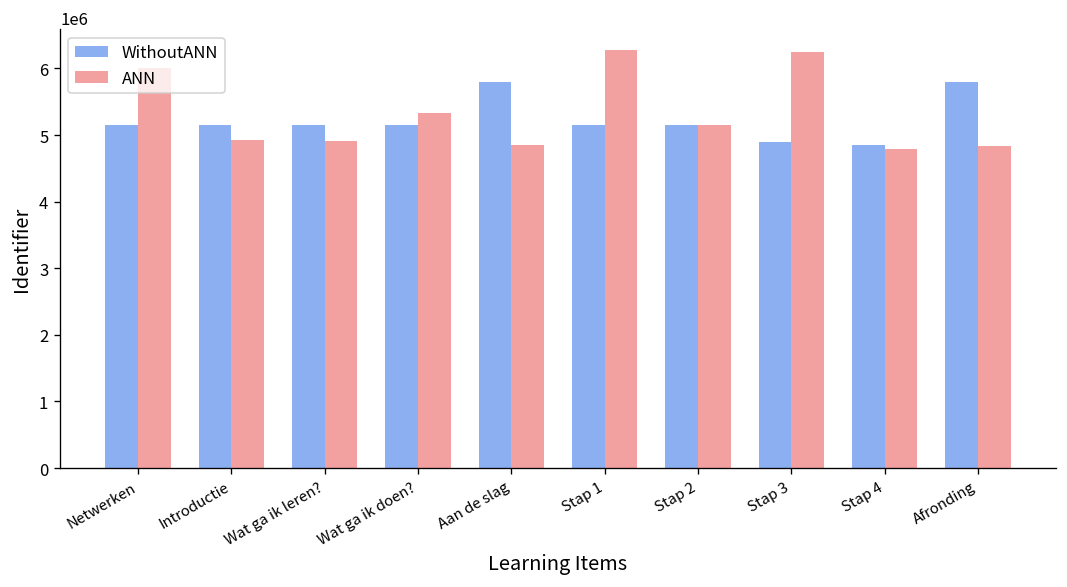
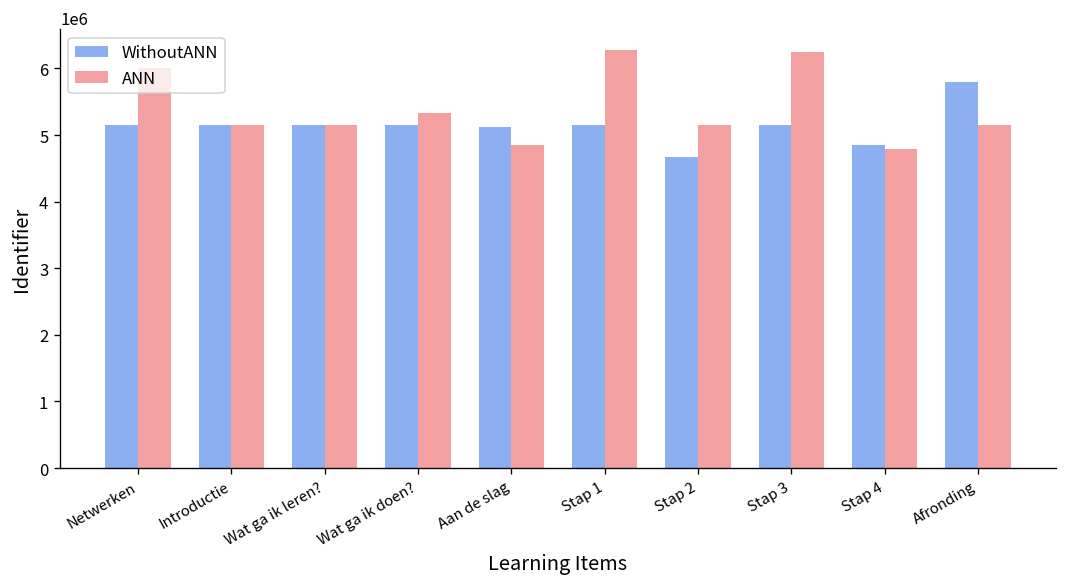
  {
    "WithoutANN": {
      "Netwerken": 5200000,
      "Introductie": 5200000,
      "Wat ga ik leren?": 5200000,
      "Wat ga ik doen?": 5200000,
-     "Aan de slag": 5800000,
+     "Aan de slag": 5100000,
      "Stap 1": 5200000,
-     "Stap 2": 5200000,
-     "Stap 3": 4900000,
+     "Stap 2": 4700000,
+     "Stap 3": 5200000,
      "Stap 4": 4900000,
      "Afronding": 5800000
    },
    "ANN": {
-     "Introductie": 4900000,
-     "Wat ga ik leren?": 4900000,
+     "Introductie": 5200000,
+     "Wat ga ik leren?": 5200000,
      "Wat ga ik doen?": 5300000,
      "Aan de slag": 4800000,
      "Stap 1": 6300000,
      "Stap 2": 5200000,
      "Stap 3": 6200000,
      "Stap 4": 4800000,
-     "Afronding": 4800000
+     "Afronding": 5200000
    }
  }
